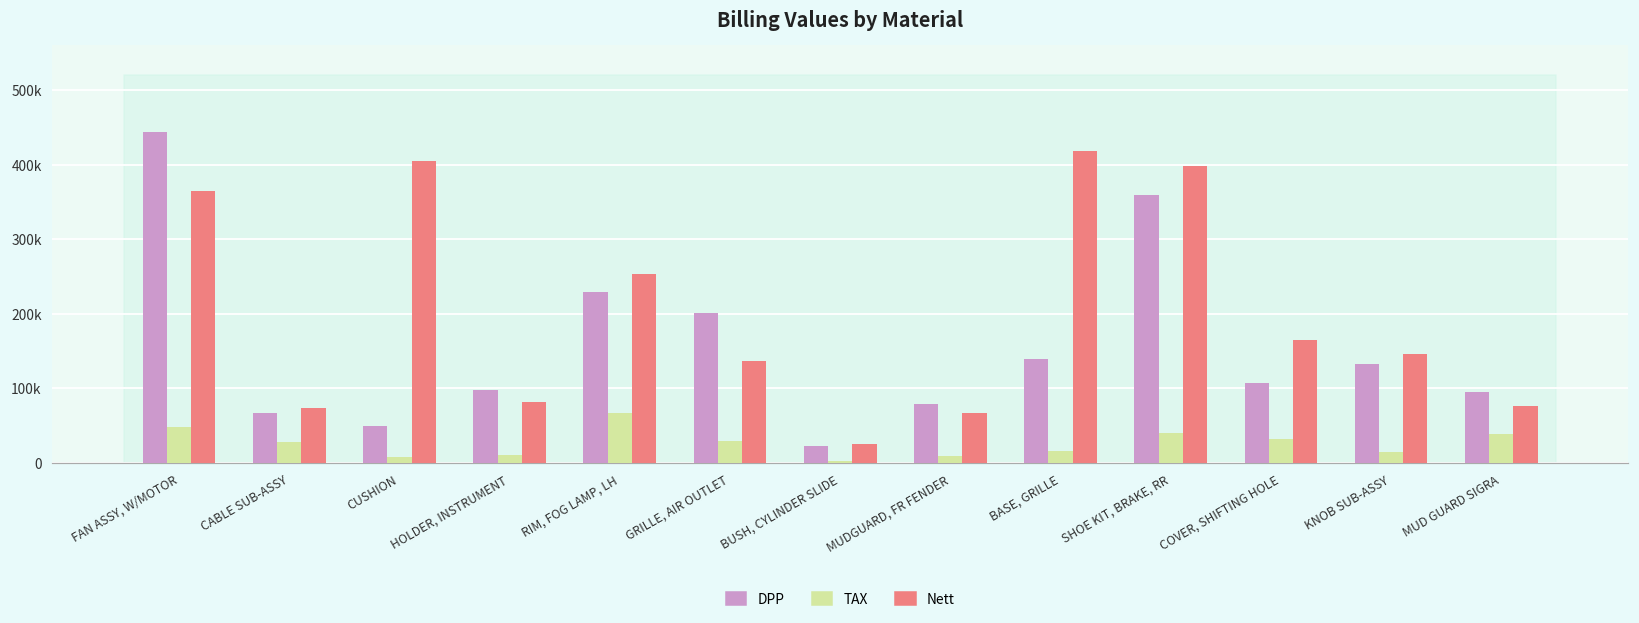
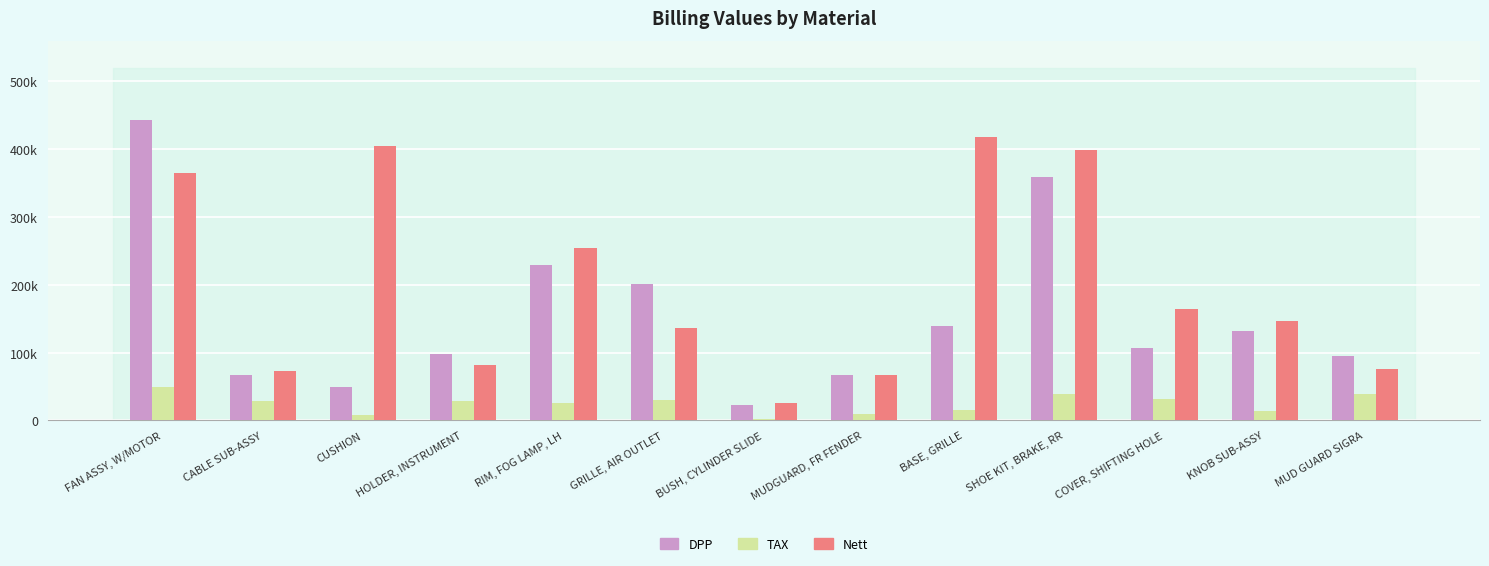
  {
    "DPP": {
      "FAN ASSY, W/MOTOR": 440000,
      "CABLE SUB-ASSY": 70000,
      "CUSHION": 50000,
      "HOLDER, INSTRUMENT": 100000,
      "RIM, FOG LAMP, LH": 230000,
      "GRILLE, AIR OUTLET": 200000,
      "BUSH, CYLINDER SLIDE": 20000,
-     "MUDGUARD, FR FENDER": 80000,
+     "MUDGUARD, FR FENDER": 70000,
      "BASE, GRILLE": 140000,
      "SHOE KIT, BRAKE, RR": 360000,
      "COVER, SHIFTING HOLE": 110000,
      "KNOB SUB-ASSY": 130000,
      "MUD GUARD SIGRA": 100000
    },
    "TAX": {
      "FAN ASSY, W/MOTOR": 50000,
      "CABLE SUB-ASSY": 30000,
      "CUSHION": 10000,
-     "HOLDER, INSTRUMENT": 10000,
-     "RIM, FOG LAMP, LH": 70000,
+     "HOLDER, INSTRUMENT": 30000,
+     "RIM, FOG LAMP, LH": 30000,
      "GRILLE, AIR OUTLET": 30000,
      "MUDGUARD, FR FENDER": 10000,
      "BASE, GRILLE": 20000,
      "SHOE KIT, BRAKE, RR": 40000,
      "COVER, SHIFTING HOLE": 30000,
      "KNOB SUB-ASSY": 10000,
      "MUD GUARD SIGRA": 40000
    },
    "Nett": {
      "FAN ASSY, W/MOTOR": 360000,
      "CABLE SUB-ASSY": 70000,
      "CUSHION": 400000,
      "HOLDER, INSTRUMENT": 80000,
      "RIM, FOG LAMP, LH": 250000,
      "GRILLE, AIR OUTLET": 140000,
      "BUSH, CYLINDER SLIDE": 30000,
      "MUDGUARD, FR FENDER": 70000,
      "BASE, GRILLE": 420000,
      "SHOE KIT, BRAKE, RR": 400000,
      "COVER, SHIFTING HOLE": 160000,
      "KNOB SUB-ASSY": 150000,
      "MUD GUARD SIGRA": 80000
    }
  }
